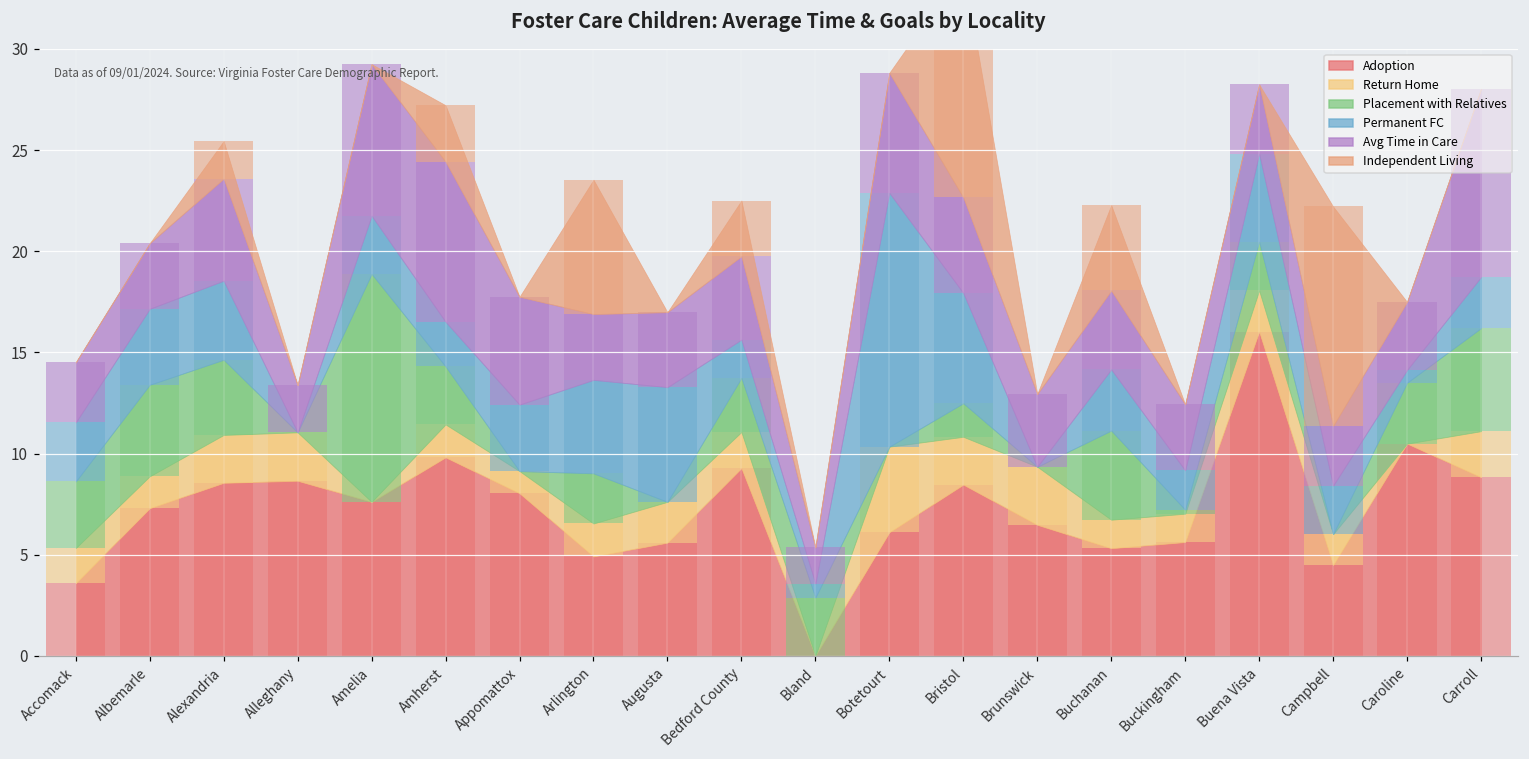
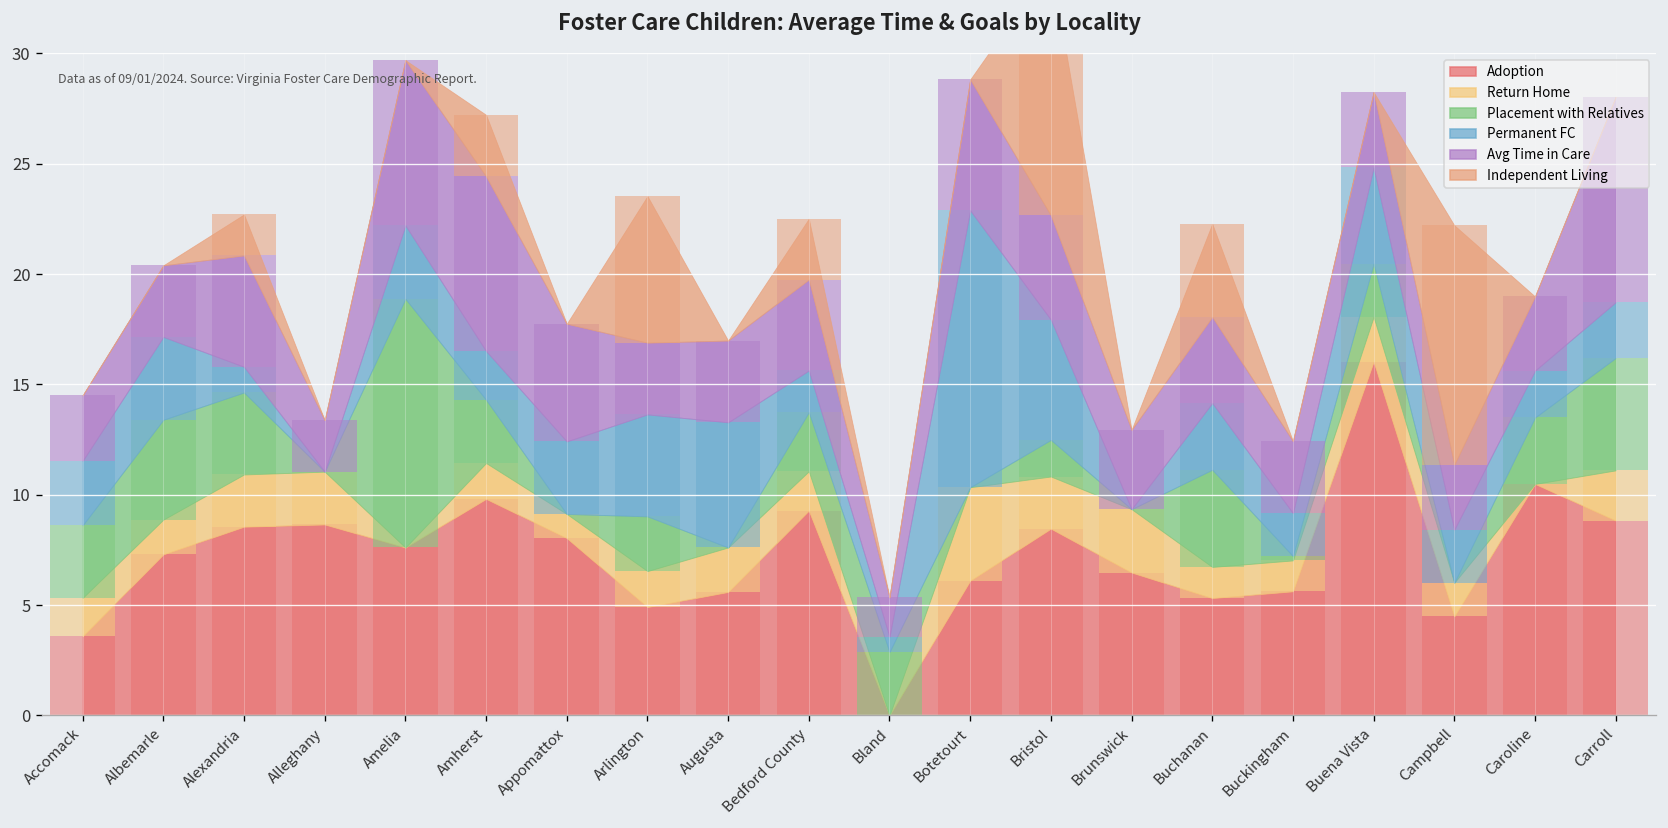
  {
    "Placement with Relatives": {
      "Accomack": 3.3,
      "Albemarle": 4.5,
      "Alexandria": 3.7,
      "Alleghany": 0.0,
      "Amelia": 11.3,
      "Amherst": 2.9,
      "Appomattox": 0.0,
      "Arlington": 2.5,
      "Augusta": 0.0,
      "Bedford County": 2.7,
      "Bland": 2.9,
      "Botetourt": 0.0,
      "Bristol": 1.7,
      "Brunswick": 0.0,
      "Buchanan": 4.4,
      "Buckingham": 0.2,
      "Buena Vista": 2.4,
      "Campbell": 0.0,
      "Caroline": 3.0,
      "Carroll": 5.1
    },
    "Permanent FC": {
      "Accomack": 2.9,
      "Albemarle": 3.8,
-     "Alexandria": 3.9,
+     "Alexandria": 1.2,
      "Alleghany": 0.0,
-     "Amelia": 2.9,
+     "Amelia": 3.3,
      "Amherst": 2.2,
      "Appomattox": 3.3,
      "Arlington": 4.6,
      "Augusta": 5.7,
      "Bedford County": 1.9,
      "Bland": 0.7,
      "Botetourt": 12.5,
      "Bristol": 5.4,
      "Brunswick": 0.0,
      "Buchanan": 3.0,
      "Buckingham": 1.9,
      "Buena Vista": 4.4,
      "Campbell": 2.4,
-     "Caroline": 0.6,
+     "Caroline": 2.1,
      "Carroll": 2.5
    },
    "Avg Time in Care": {
      "Accomack": 3.0,
      "Albemarle": 3.2,
      "Alexandria": 5.0,
      "Alleghany": 2.3,
      "Amherst": 7.9,
      "Appomattox": 5.3,
      "Arlington": 3.2,
      "Augusta": 3.7,
      "Bedford County": 4.1,
      "Bland": 1.8,
      "Botetourt": 5.9,
      "Bristol": 4.7,
      "Brunswick": 3.6,
      "Buchanan": 3.9,
      "Buckingham": 3.3,
      "Buena Vista": 3.4,
      "Campbell": 3.0,
      "Caroline": 3.4
    }
  }
